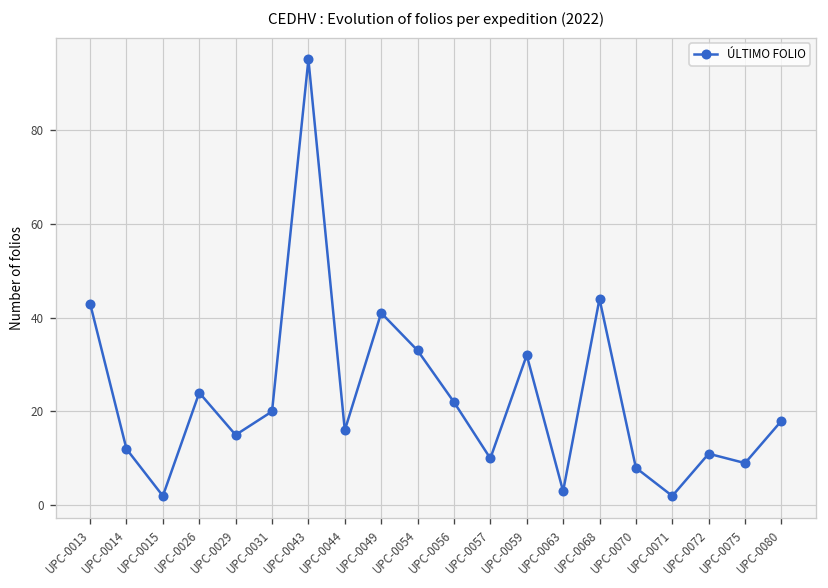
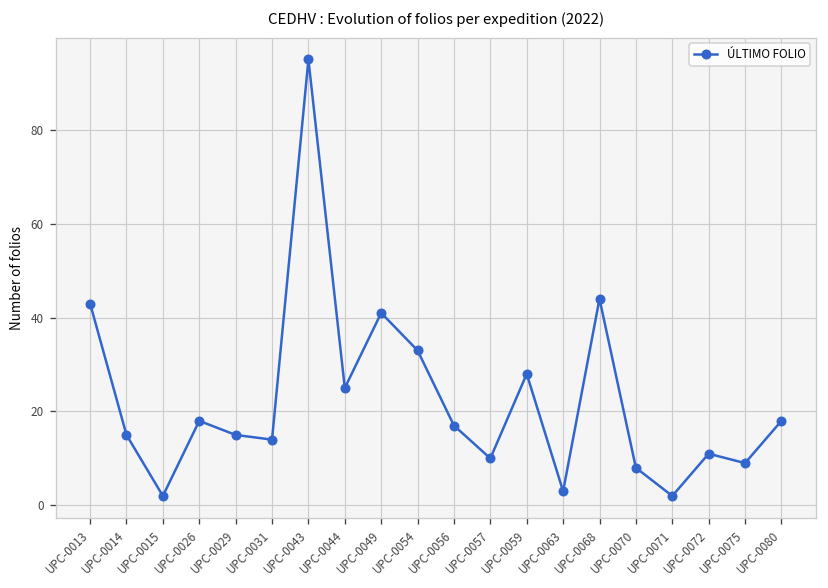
  {
    "UPC-0013": 43,
-   "UPC-0014": 12,
+   "UPC-0014": 15,
    "UPC-0015": 2,
-   "UPC-0026": 24,
+   "UPC-0026": 18,
    "UPC-0029": 15,
-   "UPC-0031": 20,
+   "UPC-0031": 14,
    "UPC-0043": 95,
-   "UPC-0044": 16,
+   "UPC-0044": 25,
    "UPC-0049": 41,
    "UPC-0054": 33,
-   "UPC-0056": 22,
+   "UPC-0056": 17,
    "UPC-0057": 10,
-   "UPC-0059": 32,
+   "UPC-0059": 28,
    "UPC-0063": 3,
    "UPC-0068": 44,
    "UPC-0070": 8,
    "UPC-0071": 2,
    "UPC-0072": 11,
    "UPC-0075": 9,
    "UPC-0080": 18
  }
